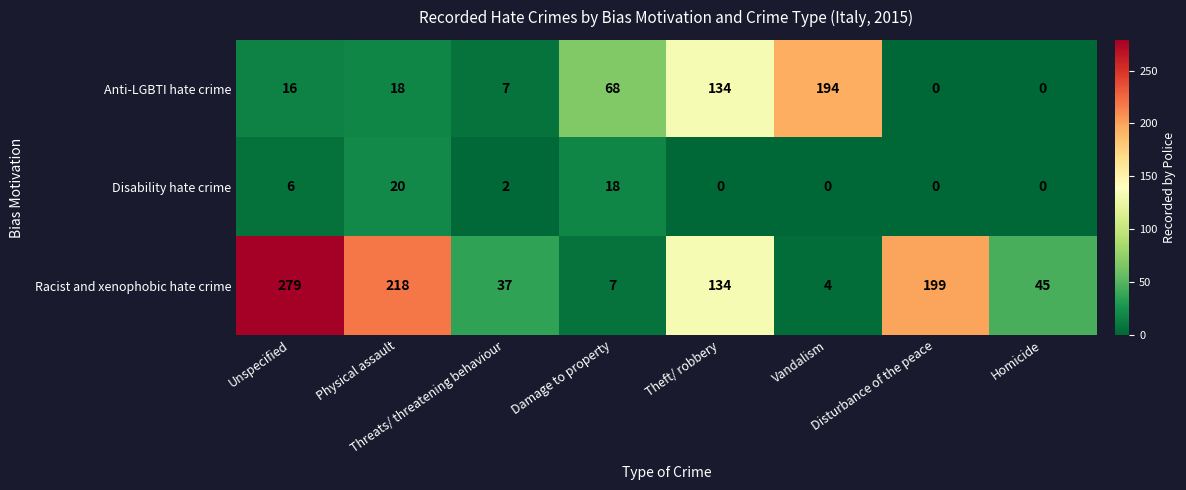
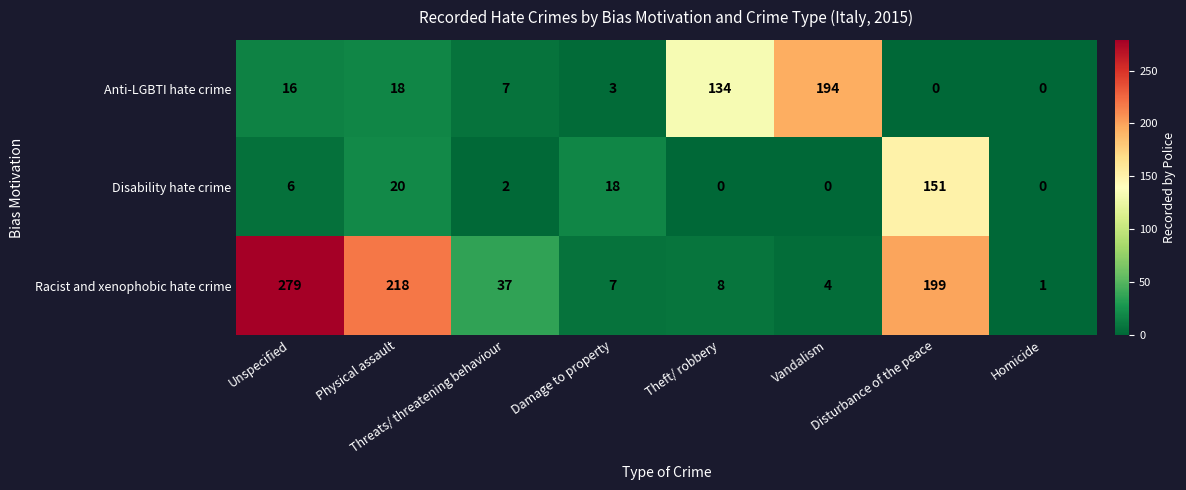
  {
    "Anti-LGBTI hate crime": {
      "Unspecified": 16,
      "Physical assault": 18,
      "Threats/ threatening behaviour": 7,
-     "Damage to property": 68,
+     "Damage to property": 3,
      "Theft/ robbery": 134,
      "Vandalism": 194,
      "Disturbance of the peace": 0,
      "Homicide": 0
    },
    "Disability hate crime": {
      "Unspecified": 6,
      "Physical assault": 20,
      "Threats/ threatening behaviour": 2,
      "Damage to property": 18,
      "Theft/ robbery": 0,
      "Vandalism": 0,
-     "Disturbance of the peace": 0,
+     "Disturbance of the peace": 151,
      "Homicide": 0
    },
    "Racist and xenophobic hate crime": {
      "Unspecified": 279,
      "Physical assault": 218,
      "Threats/ threatening behaviour": 37,
      "Damage to property": 7,
-     "Theft/ robbery": 134,
+     "Theft/ robbery": 8,
      "Vandalism": 4,
      "Disturbance of the peace": 199,
-     "Homicide": 45
+     "Homicide": 1
    }
  }
